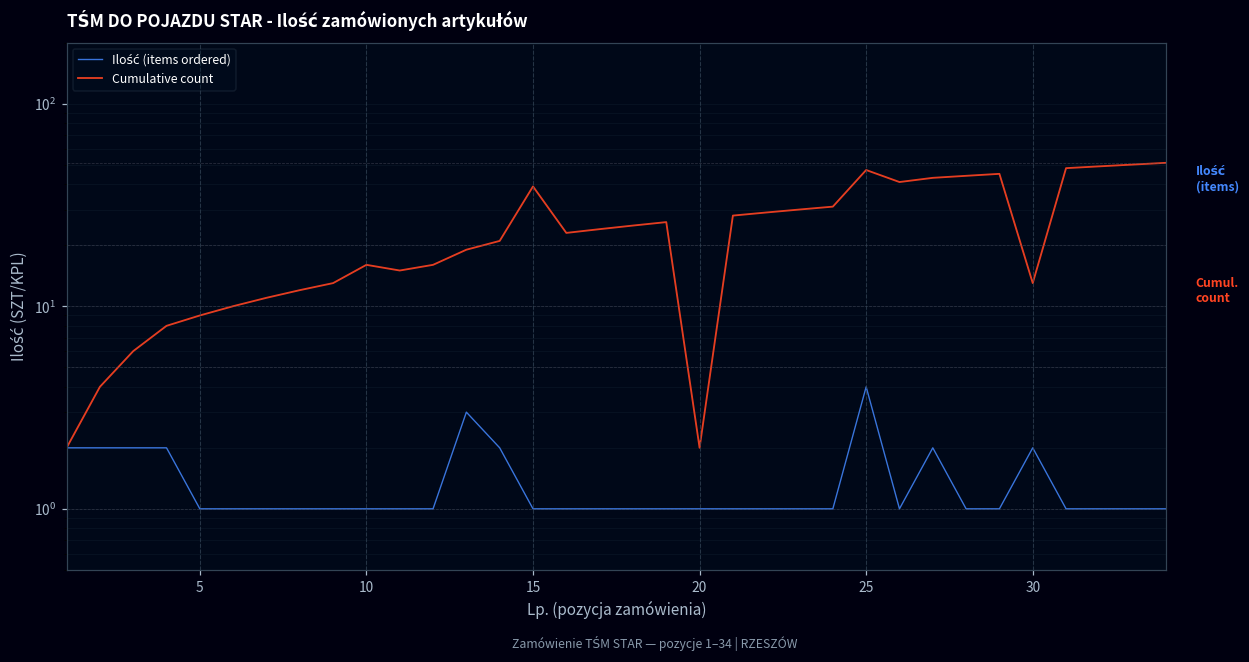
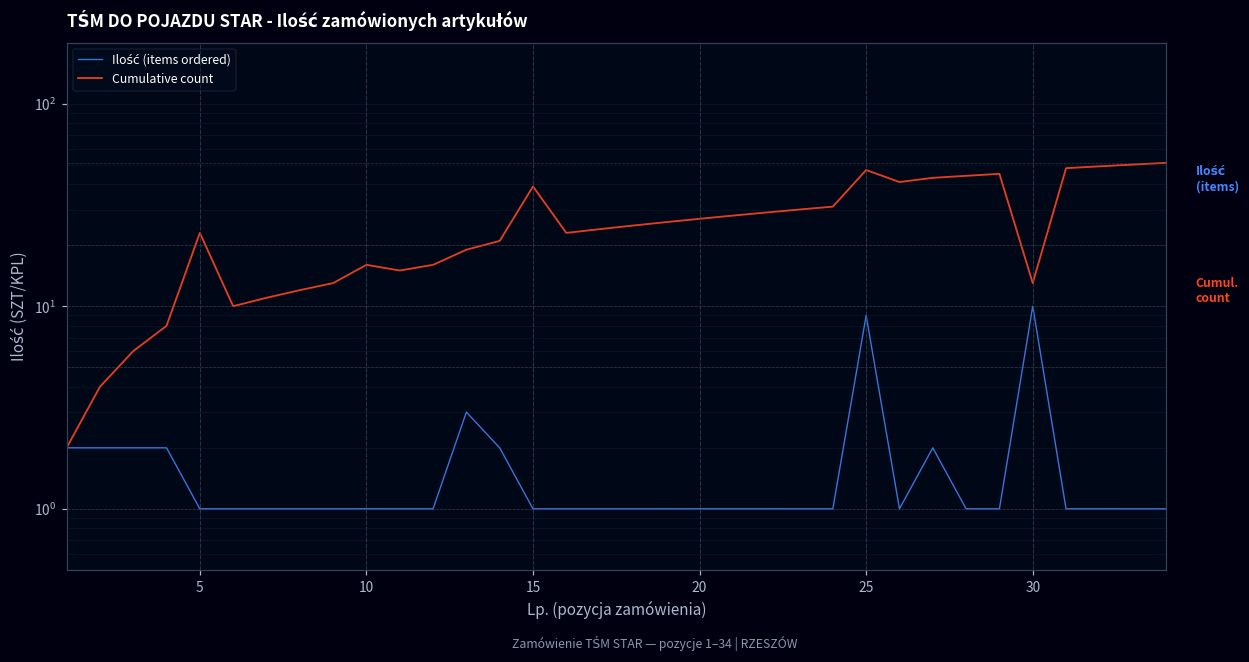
  {
    "Ilość (items ordered)": {
      "5": 1,
      "10": 1,
      "15": 1,
      "20": 1,
-     "25": 4,
-     "30": 2
+     "25": 9,
+     "30": 10
    },
    "Cumulative count": {
-     "5": 9,
+     "5": 23,
      "10": 16,
      "15": 39,
-     "20": 2,
+     "20": 27,
      "25": 47,
      "30": 13
    }
  }
